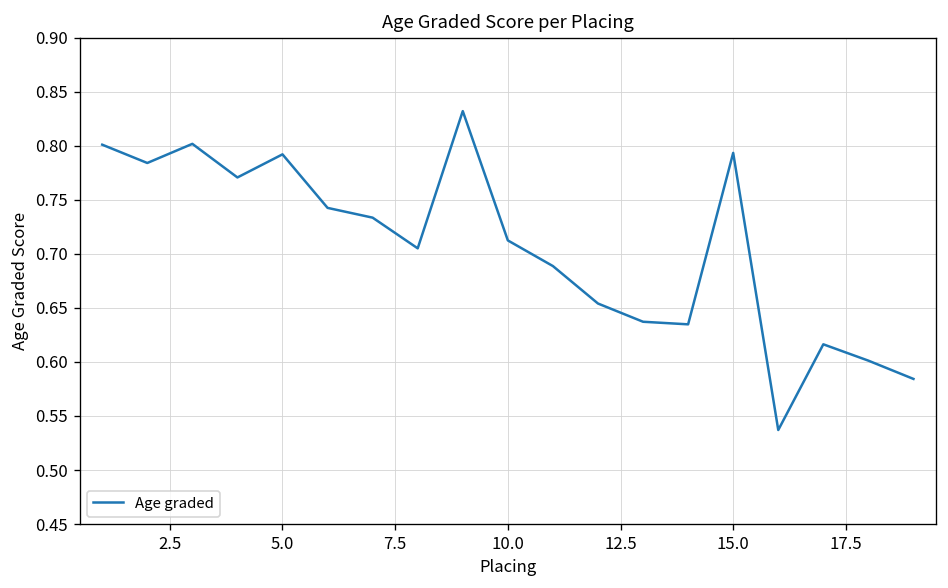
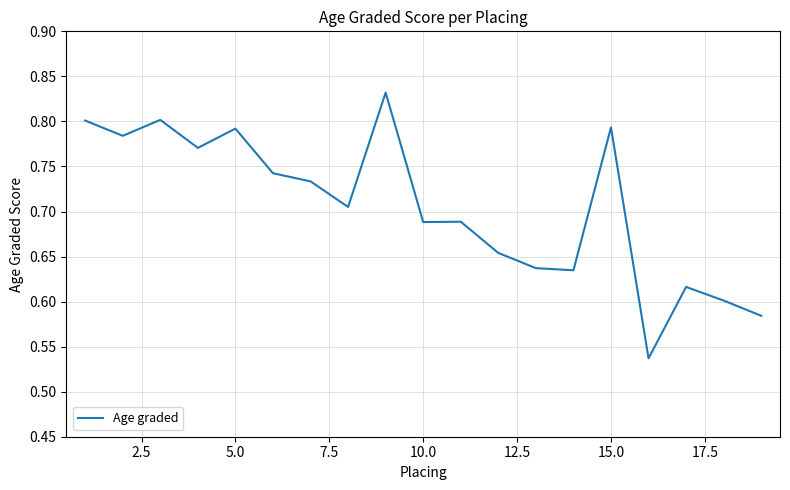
  {
    "5.0": 0.79,
-   "10.0": 0.71,
+   "10.0": 0.69,
    "15.0": 0.79
  }
